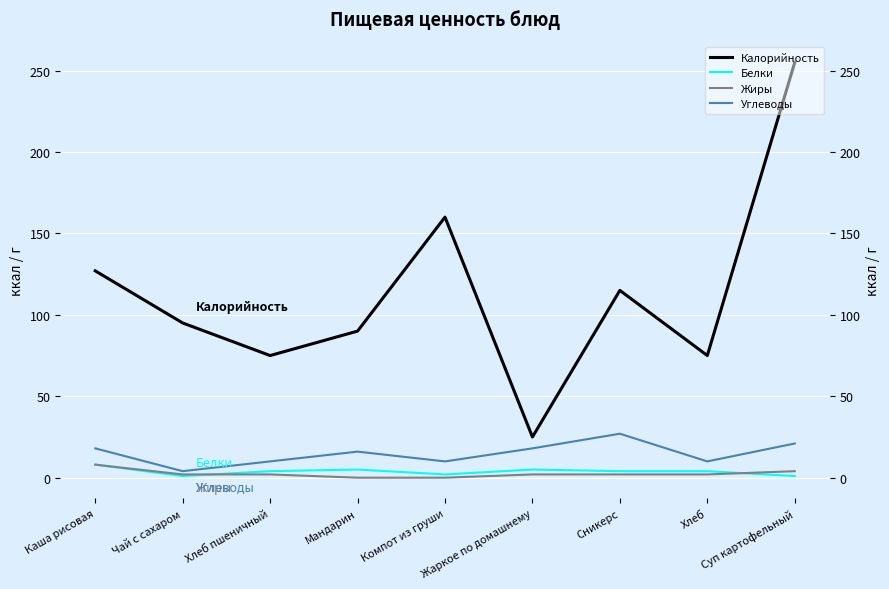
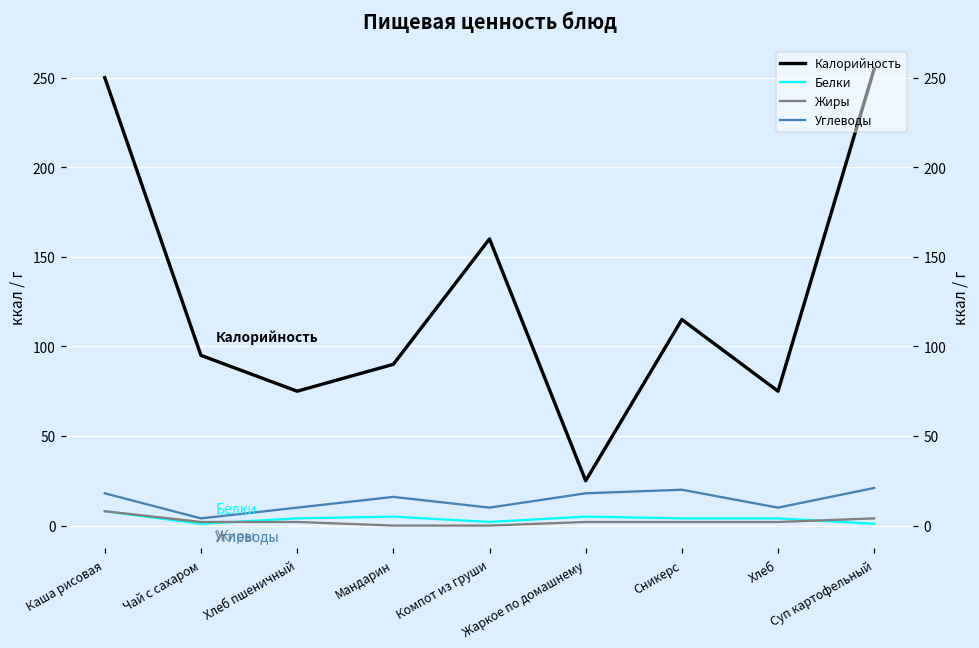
  {
    "Калорийность": {
-     "Каша рисовая": 127,
+     "Каша рисовая": 250,
      "Чай с сахаром": 95,
      "Хлеб пшеничный": 75,
      "Мандарин": 90,
      "Компот из груши": 160,
      "Жаркое по домашнему": 25,
      "Сникерс": 115,
      "Хлеб": 75
    },
    "Белки": {
      "Хлеб пшеничный": 4,
      "Мандарин": 5,
      "Компот из груши": 2,
      "Жаркое по домашнему": 5,
      "Сникерс": 4,
      "Хлеб": 4,
      "Суп картофельный": 1
    },
    "Жиры": {
      "Хлеб пшеничный": 2,
      "Мандарин": 0,
      "Компот из груши": 0,
      "Жаркое по домашнему": 2,
      "Сникерс": 2,
      "Хлеб": 2,
      "Суп картофельный": 4
    },
    "Углеводы": {
      "Каша рисовая": 18,
      "Чай с сахаром": 4,
      "Хлеб пшеничный": 10,
      "Мандарин": 16,
      "Компот из груши": 10,
      "Жаркое по домашнему": 18,
-     "Сникерс": 27,
+     "Сникерс": 20,
      "Хлеб": 10,
      "Суп картофельный": 21
    }
  }
